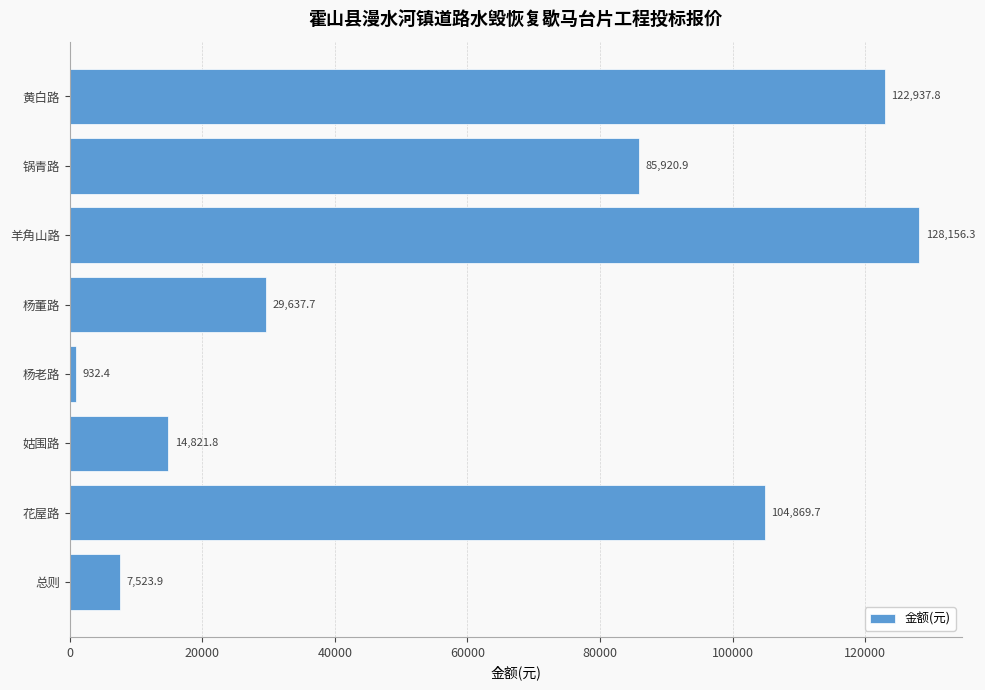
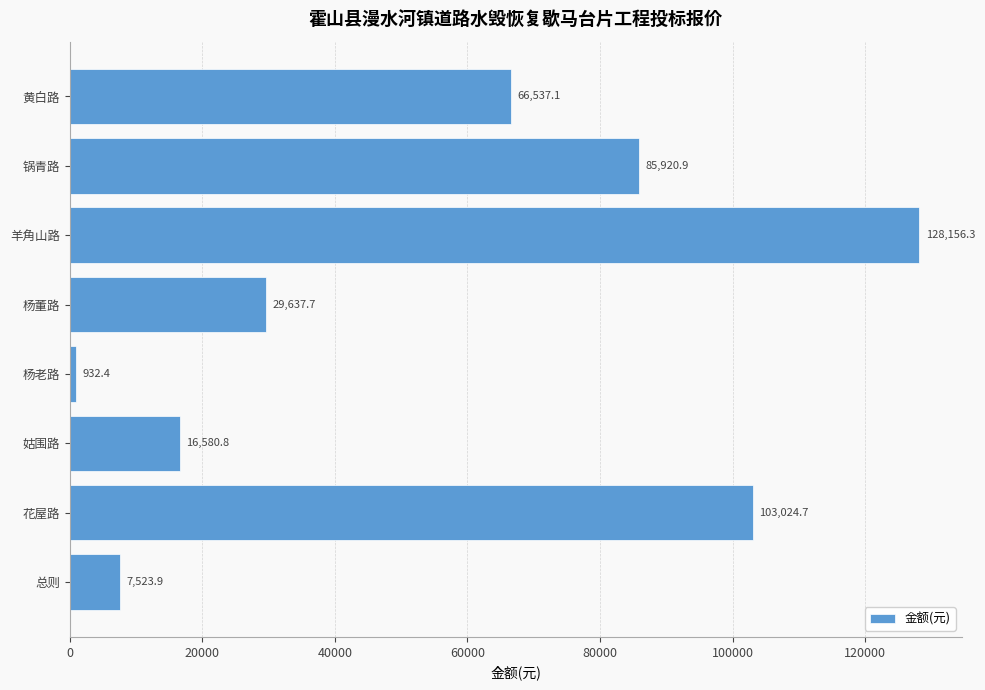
  {
-   "黄白路": "122,937.8",
+   "黄白路": "66,537.1",
    "锅青路": "85,920.9",
    "羊角山路": "128,156.3",
    "杨董路": "29,637.7",
    "杨老路": "932.4",
-   "姑围路": "14,821.8",
-   "花屋路": "104,869.7",
+   "姑围路": "16,580.8",
+   "花屋路": "103,024.7",
    "总则": "7,523.9"
  }
